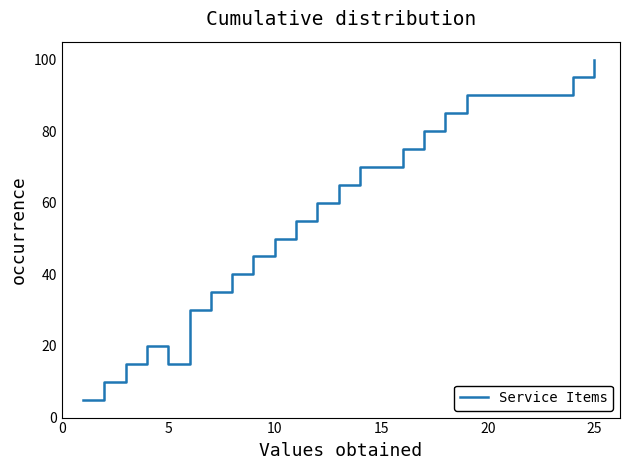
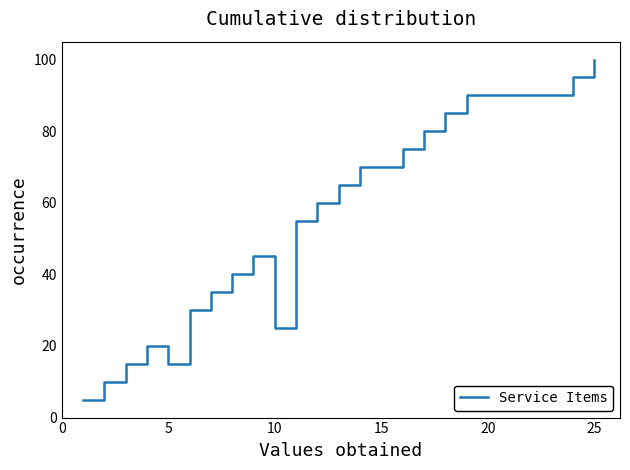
  {
    "5": 15,
-   "10": 50,
+   "10": 25,
    "25": 100
  }
